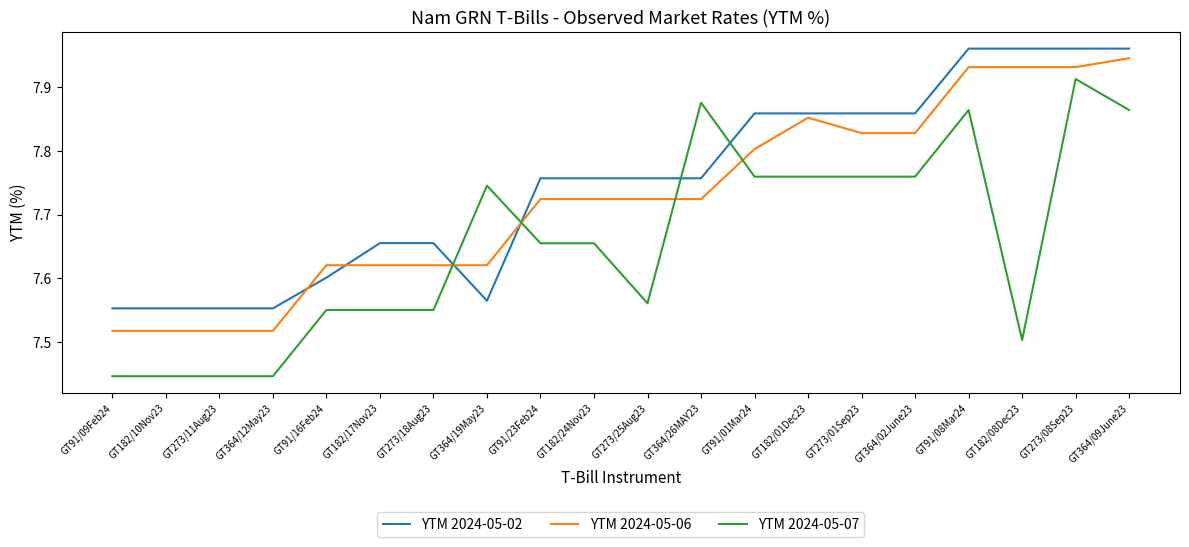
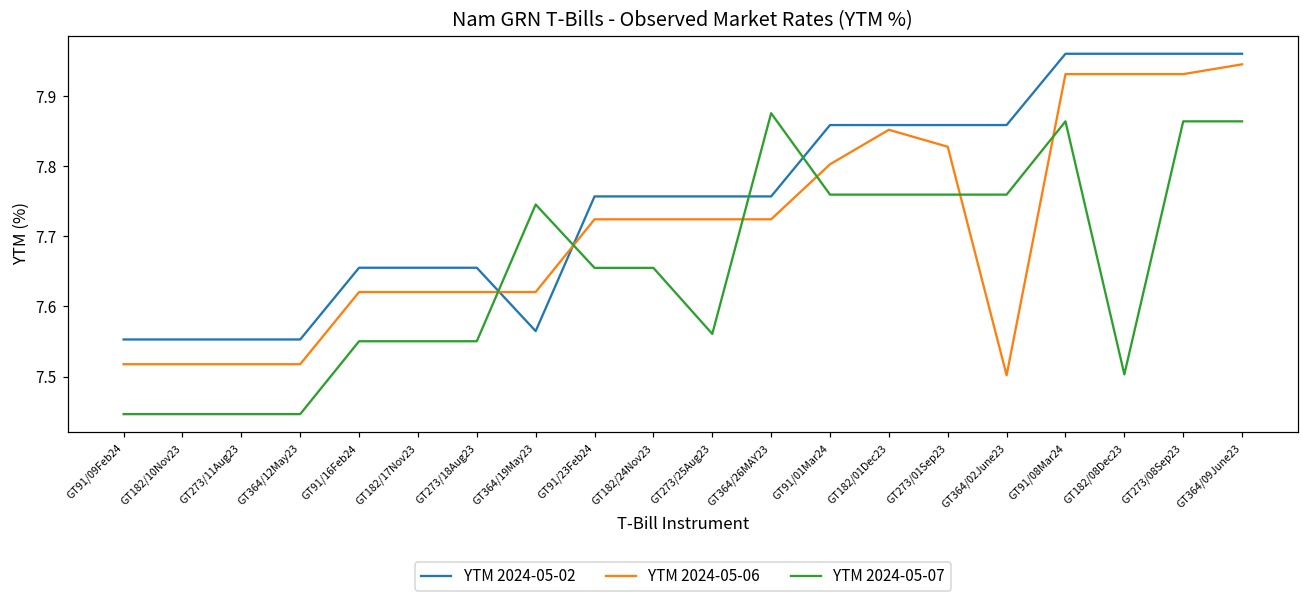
  {
    "YTM 2024-05-02": {
      "GT91/09Feb24": 7.55,
      "GT182/10Nov23": 7.55,
      "GT273/11Aug23": 7.55,
      "GT364/12May23": 7.55,
-     "GT91/16Feb24": 7.60,
+     "GT91/16Feb24": 7.66,
      "GT182/17Nov23": 7.66,
      "GT273/18Aug23": 7.66,
      "GT364/19May23": 7.56,
      "GT91/23Feb24": 7.76,
      "GT182/24Nov23": 7.76,
      "GT273/25Aug23": 7.76,
      "GT364/26MAY23": 7.76,
      "GT91/01Mar24": 7.86,
      "GT182/01Dec23": 7.86,
      "GT273/01Sep23": 7.86,
      "GT364/02June23": 7.86,
      "GT91/08Mar24": 7.96,
      "GT182/08Dec23": 7.96,
      "GT273/08Sep23": 7.96,
      "GT364/09June23": 7.96
    },
    "YTM 2024-05-06": {
      "GT91/09Feb24": 7.52,
      "GT182/10Nov23": 7.52,
      "GT273/11Aug23": 7.52,
      "GT364/12May23": 7.52,
      "GT91/16Feb24": 7.62,
      "GT182/17Nov23": 7.62,
      "GT273/18Aug23": 7.62,
      "GT364/19May23": 7.62,
      "GT91/23Feb24": 7.72,
      "GT182/24Nov23": 7.72,
      "GT273/25Aug23": 7.72,
      "GT364/26MAY23": 7.72,
      "GT91/01Mar24": 7.80,
      "GT182/01Dec23": 7.85,
      "GT273/01Sep23": 7.83,
-     "GT364/02June23": 7.83,
+     "GT364/02June23": 7.50,
      "GT91/08Mar24": 7.93,
      "GT182/08Dec23": 7.93,
      "GT273/08Sep23": 7.93,
      "GT364/09June23": 7.95
    },
    "YTM 2024-05-07": {
      "GT91/09Feb24": 7.45,
      "GT182/10Nov23": 7.45,
      "GT273/11Aug23": 7.45,
      "GT364/12May23": 7.45,
      "GT91/16Feb24": 7.55,
      "GT182/17Nov23": 7.55,
      "GT273/18Aug23": 7.55,
      "GT364/19May23": 7.75,
      "GT91/23Feb24": 7.66,
      "GT182/24Nov23": 7.66,
      "GT273/25Aug23": 7.56,
      "GT364/26MAY23": 7.88,
      "GT91/01Mar24": 7.76,
      "GT182/01Dec23": 7.76,
      "GT273/01Sep23": 7.76,
      "GT364/02June23": 7.76,
      "GT91/08Mar24": 7.86,
      "GT182/08Dec23": 7.50,
-     "GT273/08Sep23": 7.91,
+     "GT273/08Sep23": 7.86,
      "GT364/09June23": 7.86
    }
  }
